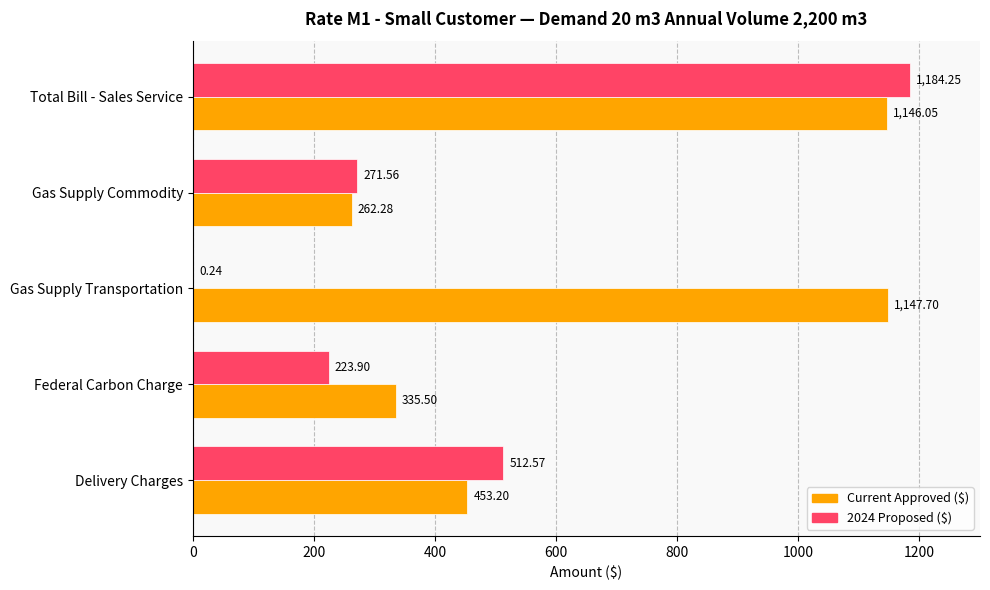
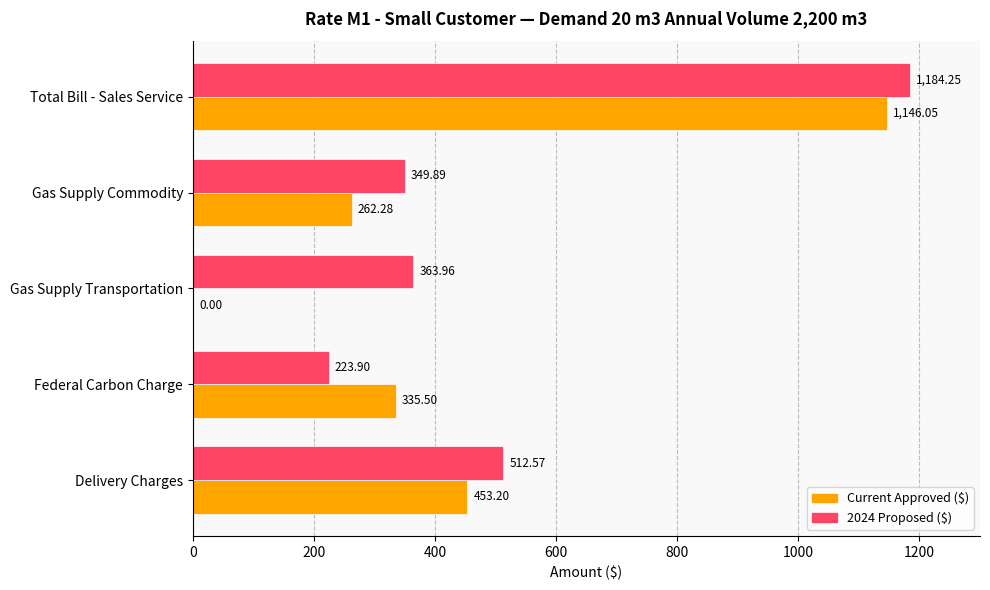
  {
    "Current Approved ($)": {
      "Total Bill - Sales Service": "1,146.05",
      "Gas Supply Commodity": "262.28",
-     "Gas Supply Transportation": "1,147.70",
+     "Gas Supply Transportation": "0.00",
      "Federal Carbon Charge": "335.50",
      "Delivery Charges": "453.20"
    },
    "2024 Proposed ($)": {
      "Total Bill - Sales Service": "1,184.25",
-     "Gas Supply Commodity": "271.56",
-     "Gas Supply Transportation": "0.24",
+     "Gas Supply Commodity": "349.89",
+     "Gas Supply Transportation": "363.96",
      "Federal Carbon Charge": "223.90",
      "Delivery Charges": "512.57"
    }
  }
